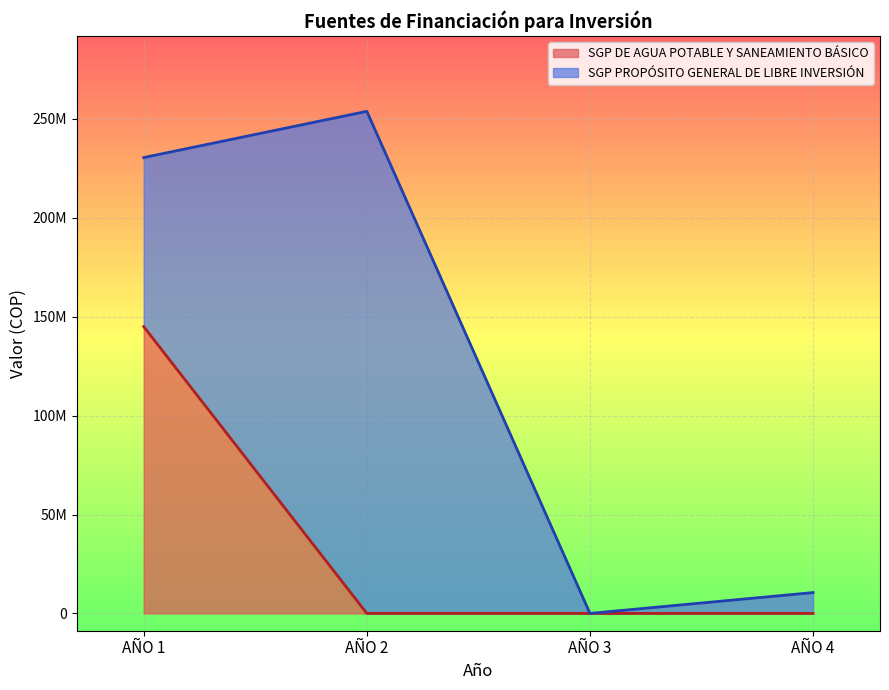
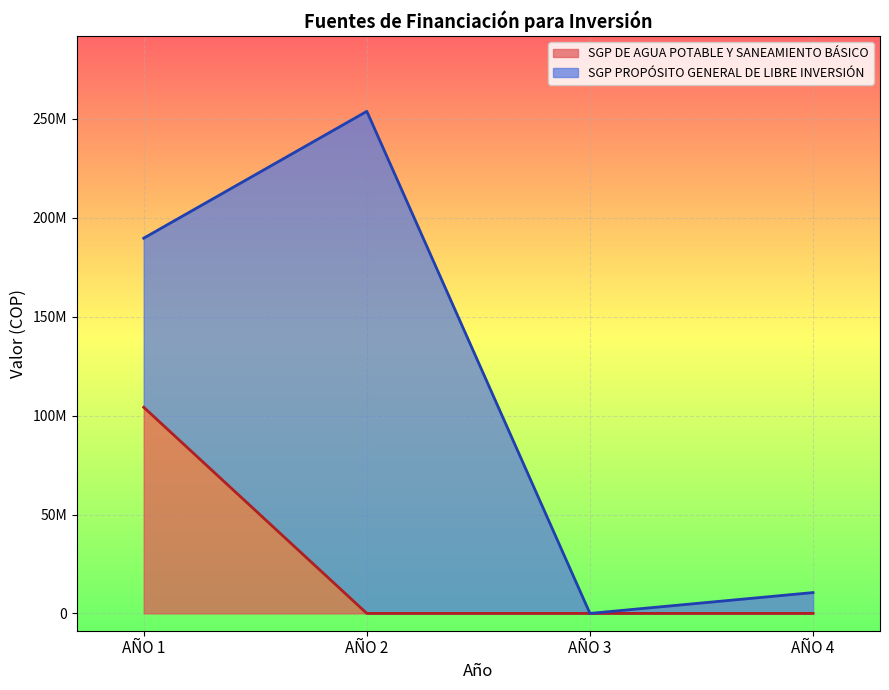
  {
    "SGP DE AGUA POTABLE Y SANEAMIENTO BÁSICO": {
-     "AÑO 1": 145000000,
+     "AÑO 1": 104000000,
      "AÑO 2": 0,
      "AÑO 4": 0
    },
    "SGP PROPÓSITO GENERAL DE LIBRE INVERSIÓN": {
      "AÑO 1": 85000000,
      "AÑO 2": 254000000,
      "AÑO 4": 11000000
    }
  }
